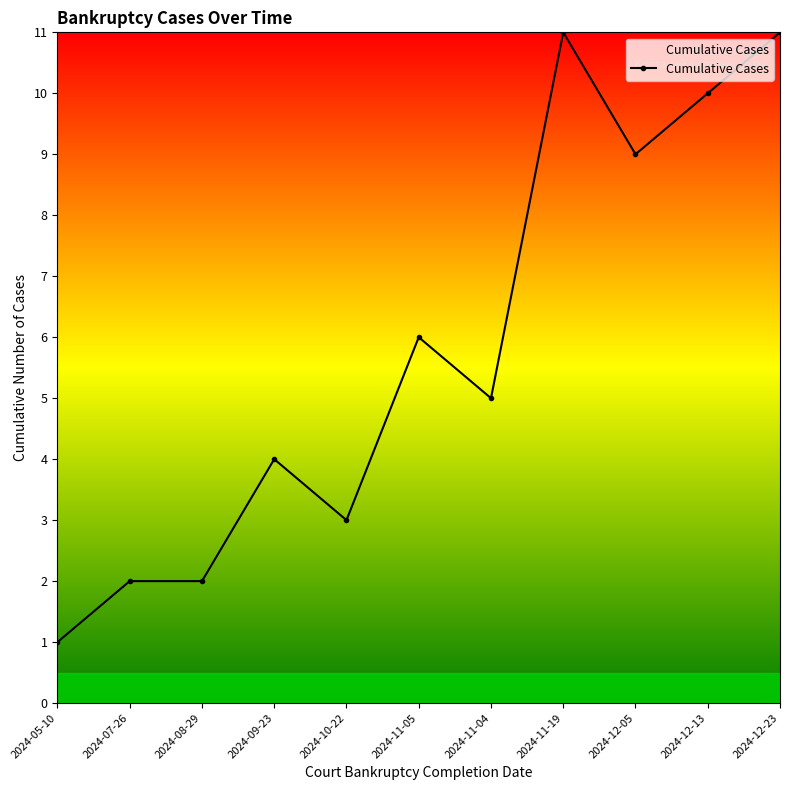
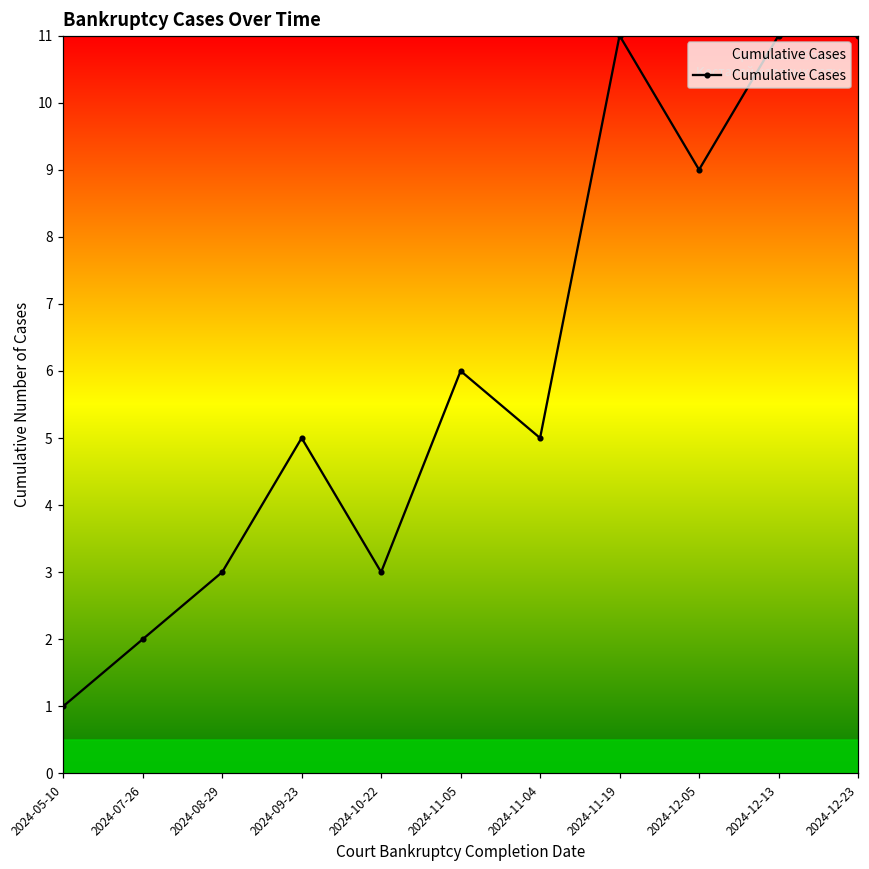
  {
    "2024-05-10": 1,
    "2024-07-26": 2,
-   "2024-08-29": 2,
-   "2024-09-23": 4,
+   "2024-08-29": 3,
+   "2024-09-23": 5,
    "2024-10-22": 3,
    "2024-11-05": 6,
    "2024-11-04": 5,
    "2024-11-19": 11,
    "2024-12-05": 9,
-   "2024-12-13": 10,
+   "2024-12-13": 11,
    "2024-12-23": 11
  }
